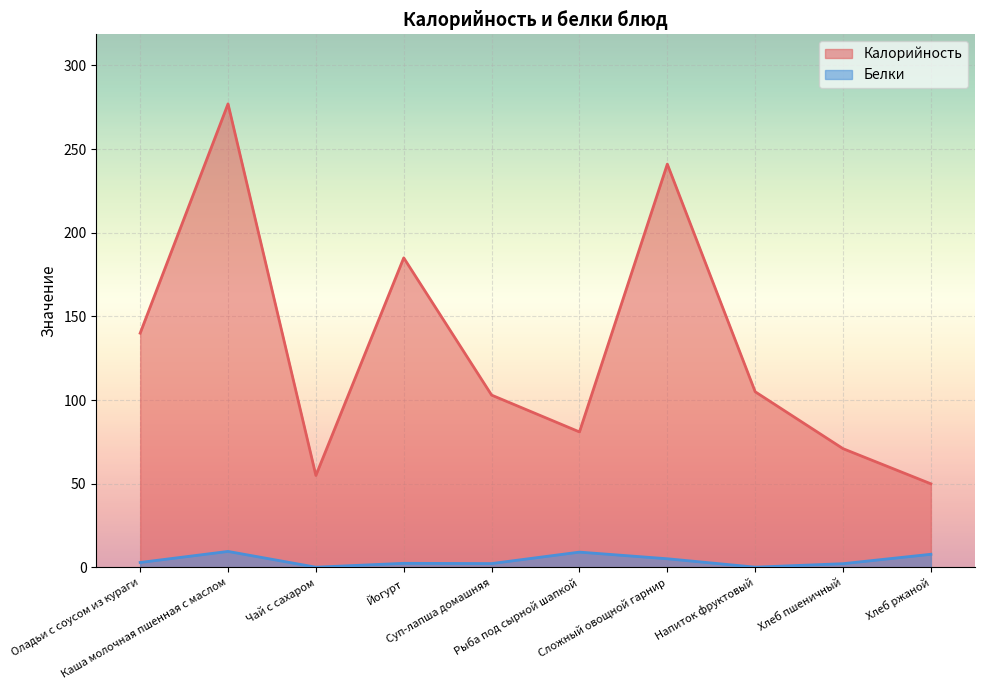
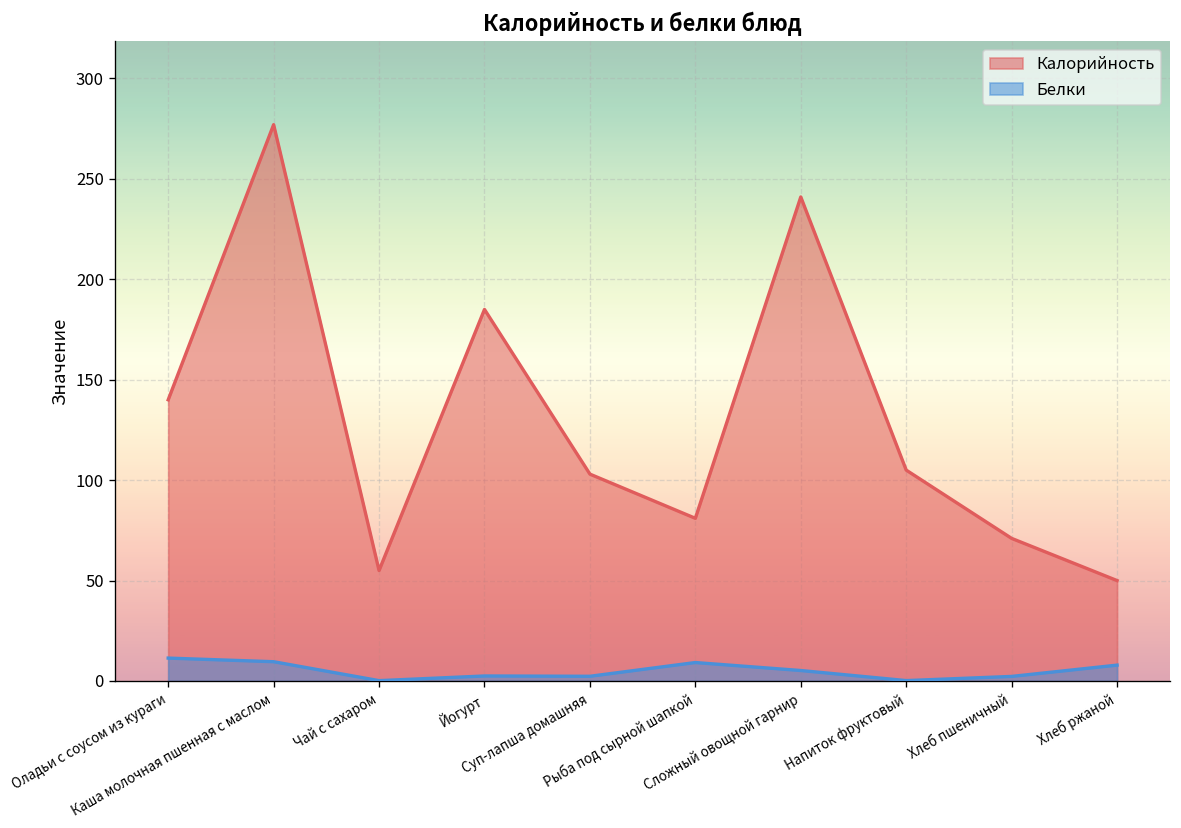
  {
    "Калорийность": {
      "Оладьи с соусом из кураги": 140,
      "Каша молочная пшенная с маслом": 277,
      "Чай с сахаром": 55,
      "Йогурт": 185,
      "Суп-лапша домашняя": 103,
      "Рыба под сырной шапкой": 81,
      "Сложный овощной гарнир": 241,
      "Напиток фруктовый": 105,
      "Хлеб пшеничный": 71,
      "Хлеб ржаной": 50
    },
    "Белки": {
-     "Оладьи с соусом из кураги": 3,
+     "Оладьи с соусом из кураги": 11,
      "Каша молочная пшенная с маслом": 10,
      "Чай с сахаром": 0,
      "Йогурт": 3,
      "Суп-лапша домашняя": 2,
      "Рыба под сырной шапкой": 9,
      "Сложный овощной гарнир": 5,
      "Напиток фруктовый": 0,
      "Хлеб пшеничный": 2,
      "Хлеб ржаной": 8
    }
  }
